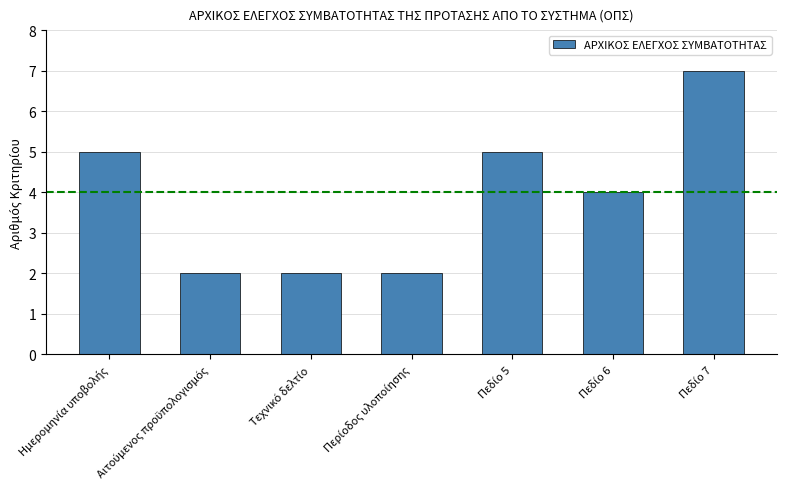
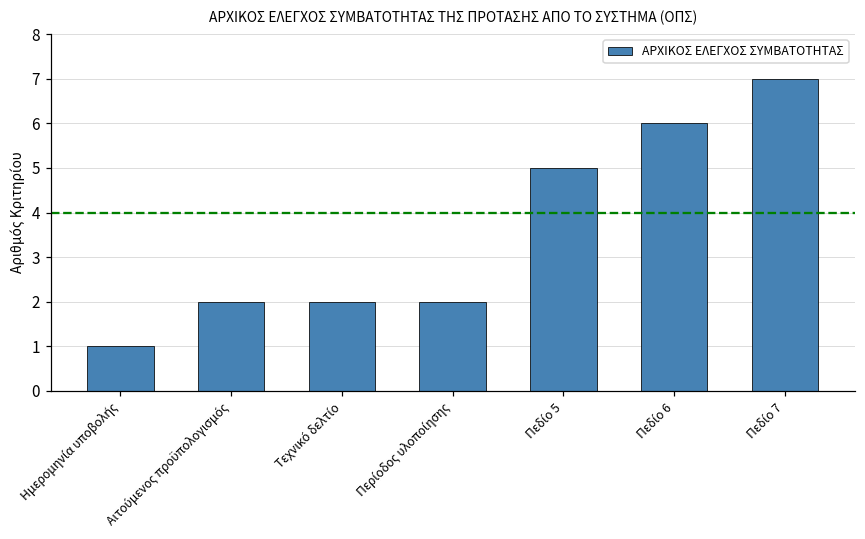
  {
-   "Ημερομηνία υποβολής": 5,
+   "Ημερομηνία υποβολής": 1,
    "Αιτούμενος προϋπολογισμός": 2,
    "Τεχνικό δελτίο": 2,
    "Περίοδος υλοποίησης": 2,
    "Πεδίο 5": 5,
-   "Πεδίο 6": 4,
+   "Πεδίο 6": 6,
    "Πεδίο 7": 7
  }
